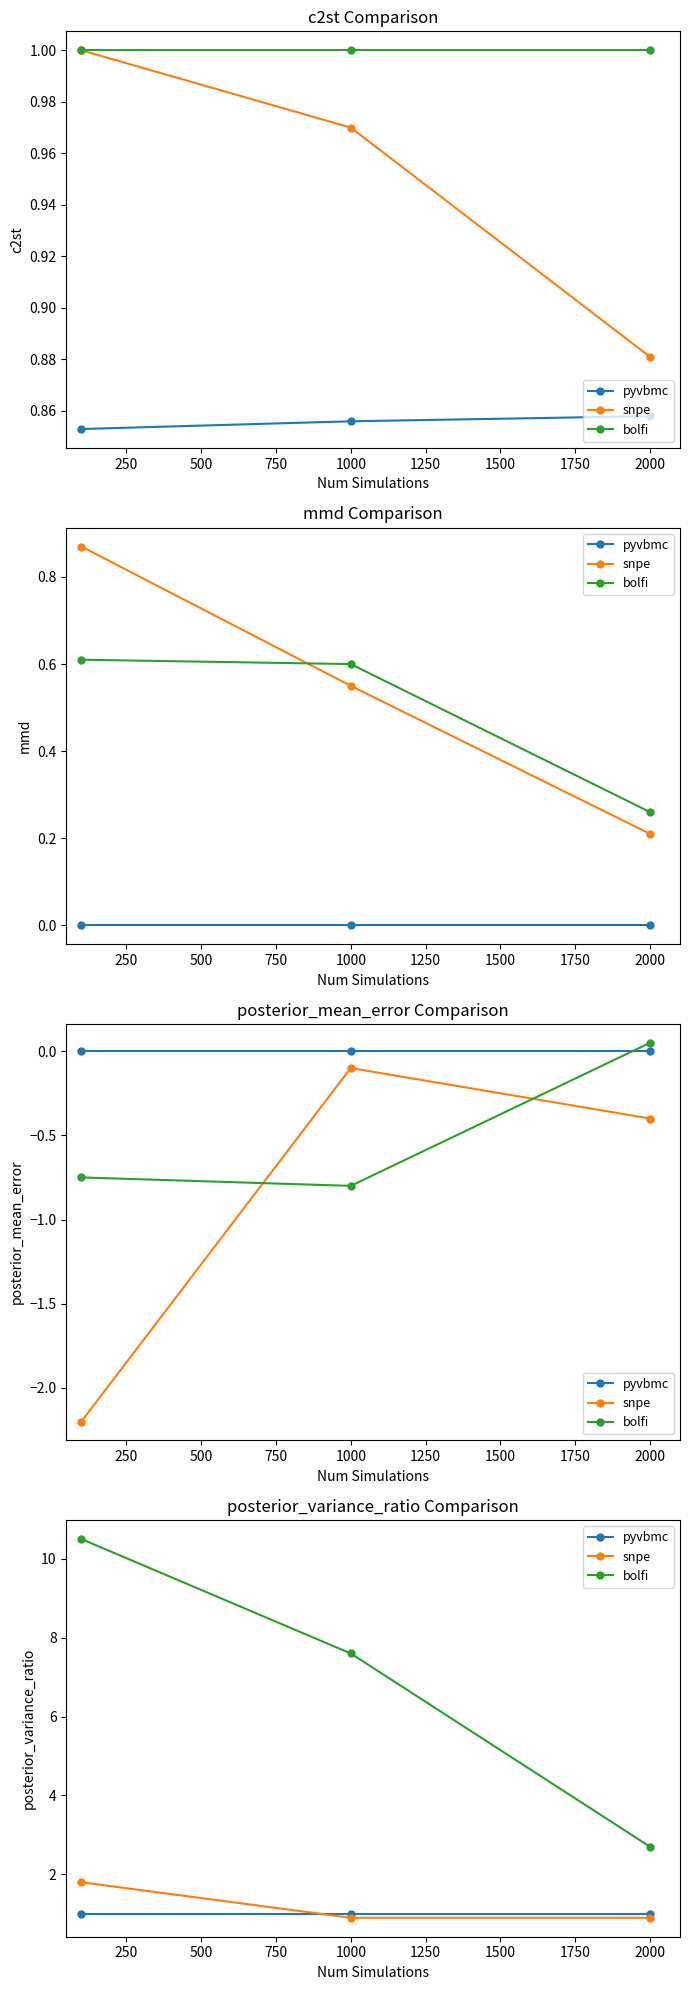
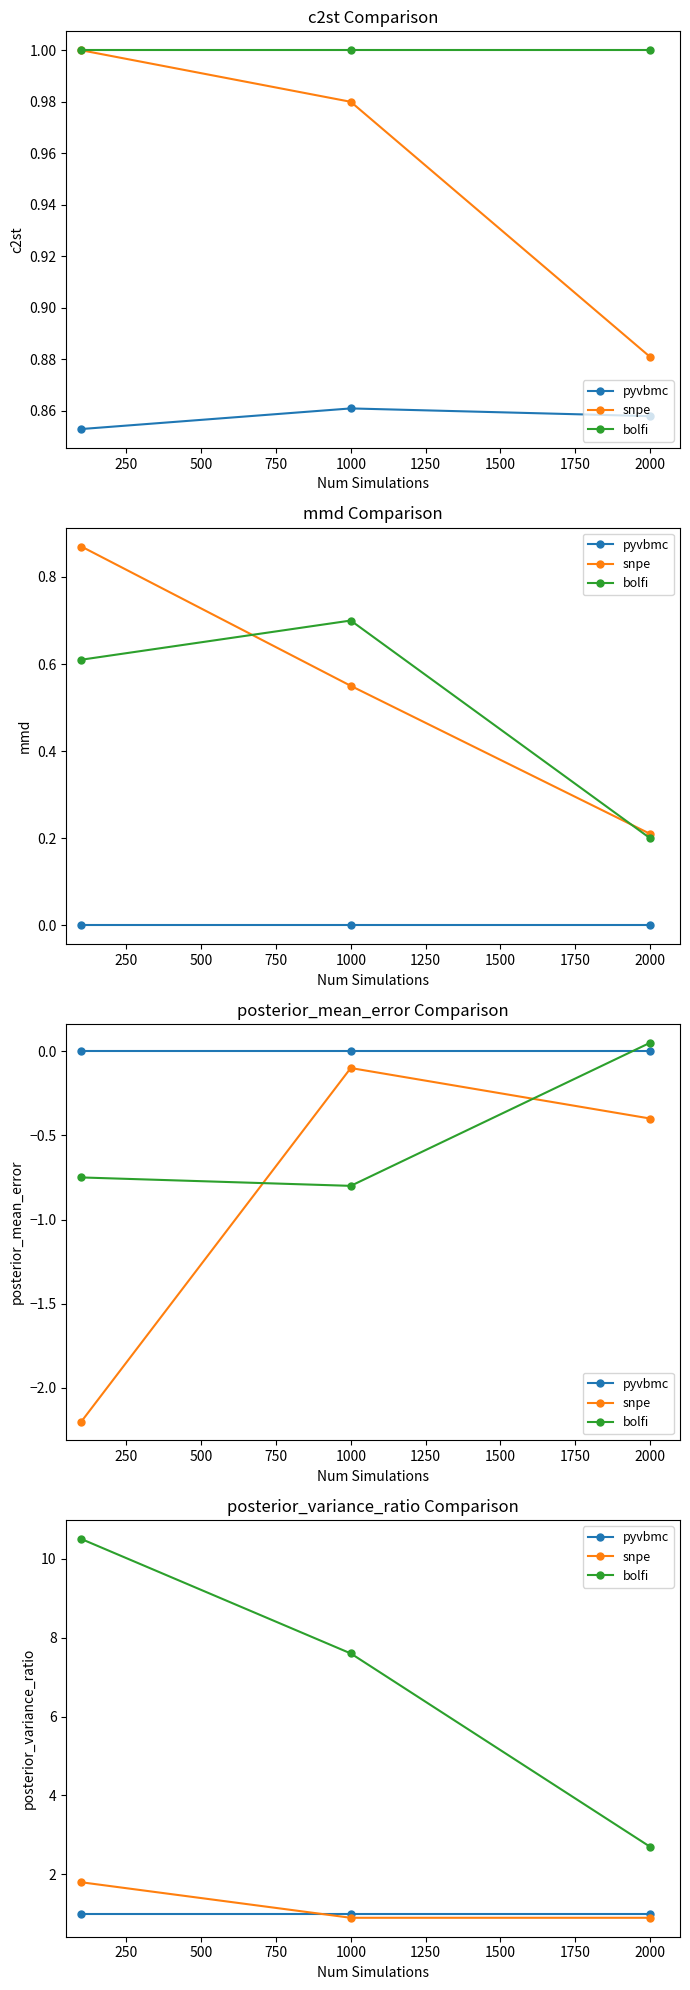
  {
    "c2st Comparison": {
      "pyvbmc": {
-       "1000": 0.856
+       "1000": 0.861
      },
      "snpe": {
-       "1000": 0.97,
+       "1000": 0.98,
        "2000": 0.881
      },
      "bolfi": {
        "1000": 1.000,
        "2000": 1.000
      }
    },
    "mmd Comparison": {
      "pyvbmc": {
        "1000": 0.00,
        "2000": 0.00
      },
      "snpe": {
        "1000": 0.55,
        "2000": 0.21
      },
      "bolfi": {
-       "1000": 0.6,
-       "2000": 0.26
+       "1000": 0.7,
+       "2000": 0.20
      }
    },
    "posterior_mean_error Comparison": {
      "pyvbmc": {
        "1000": 0.00,
        "2000": 0.00
      },
      "snpe": {
        "1000": -0.10,
        "2000": -0.40
      },
      "bolfi": {
        "1000": -0.80,
        "2000": 0.05
      }
    },
    "posterior_variance_ratio Comparison": {
      "pyvbmc": {
        "1000": 1.0,
        "2000": 1.0
      },
      "snpe": {
        "1000": 0.9,
        "2000": 0.9
      },
      "bolfi": {
        "1000": 7.6,
        "2000": 2.7
      }
    }
  }
